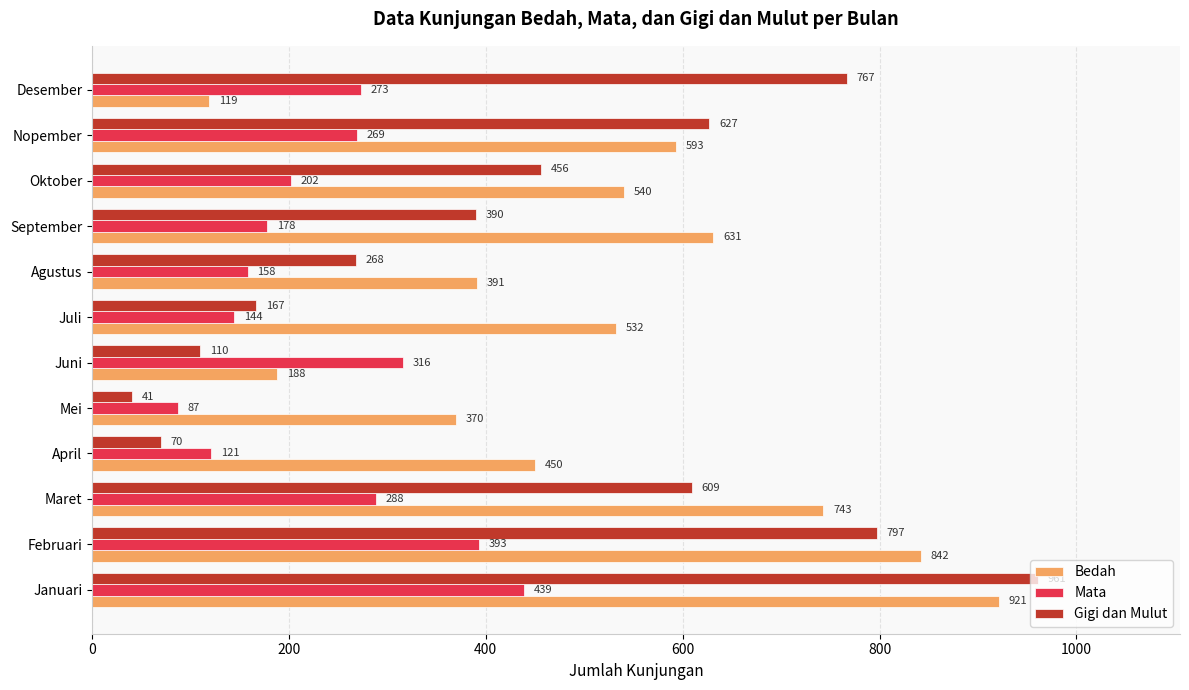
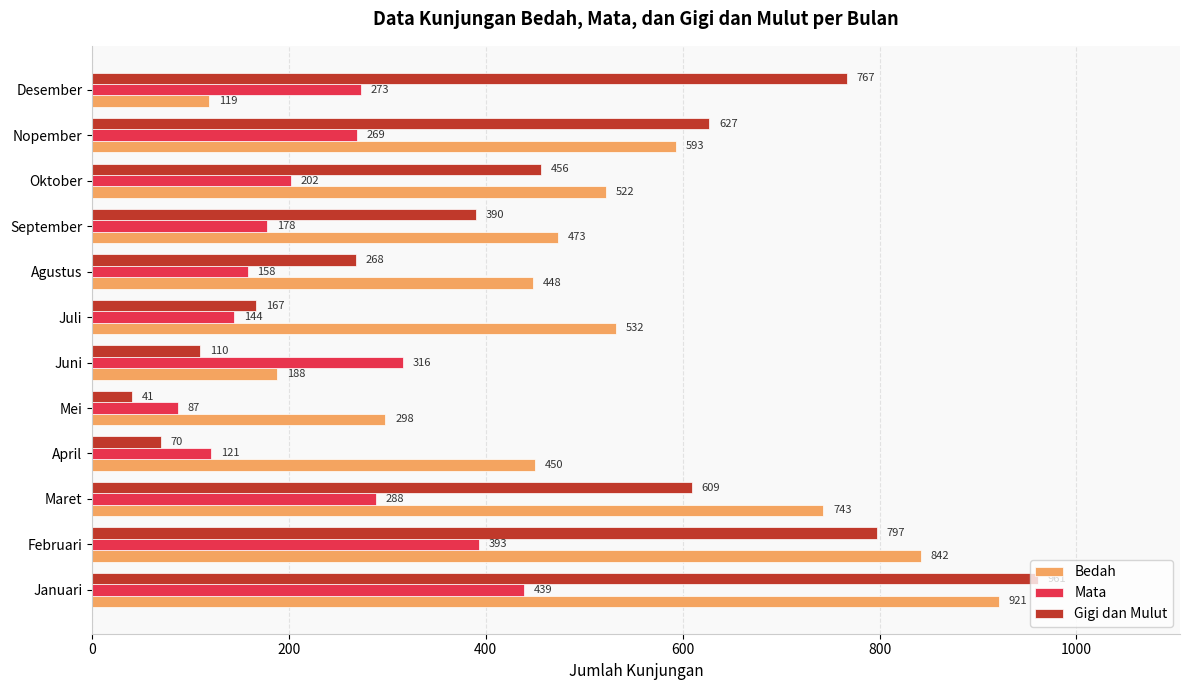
  {
    "Bedah": {
      "Desember": 119,
      "Nopember": 593,
-     "Oktober": 540,
-     "September": 631,
-     "Agustus": 391,
+     "Oktober": 522,
+     "September": 473,
+     "Agustus": 448,
      "Juli": 532,
      "Juni": 188,
-     "Mei": 370,
+     "Mei": 298,
      "April": 450,
      "Maret": 743,
      "Februari": 842,
      "Januari": 921
    }
  }
